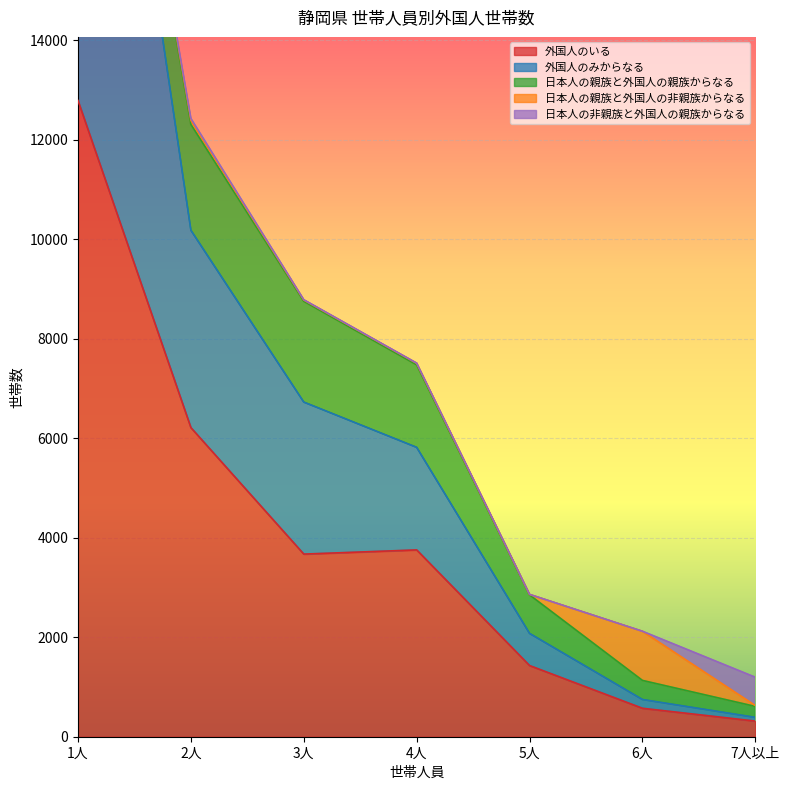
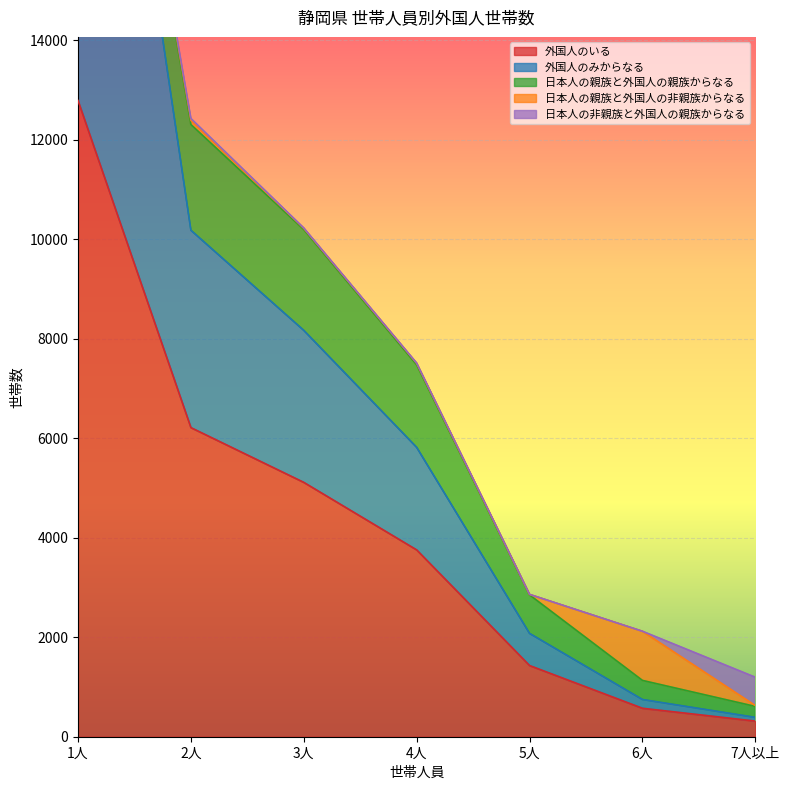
  {
    "外国人のいる": {
      "1人": 12800,
      "2人": 6200,
-     "3人": 3700,
+     "3人": 5100,
      "4人": 3800,
      "5人": 1400,
      "6人": 600,
      "7人以上": 300
    },
    "外国人のみからなる": {
      "2人": 4000,
      "3人": 3100,
      "4人": 2100,
      "5人": 600,
      "6人": 200,
      "7人以上": 100
    },
    "日本人の親族と外国人の親族からなる": {
      "2人": 2100,
      "6人": 400
    },
    "日本人の非親族と外国人の親族からなる": {
      "7人以上": 600
    }
  }
